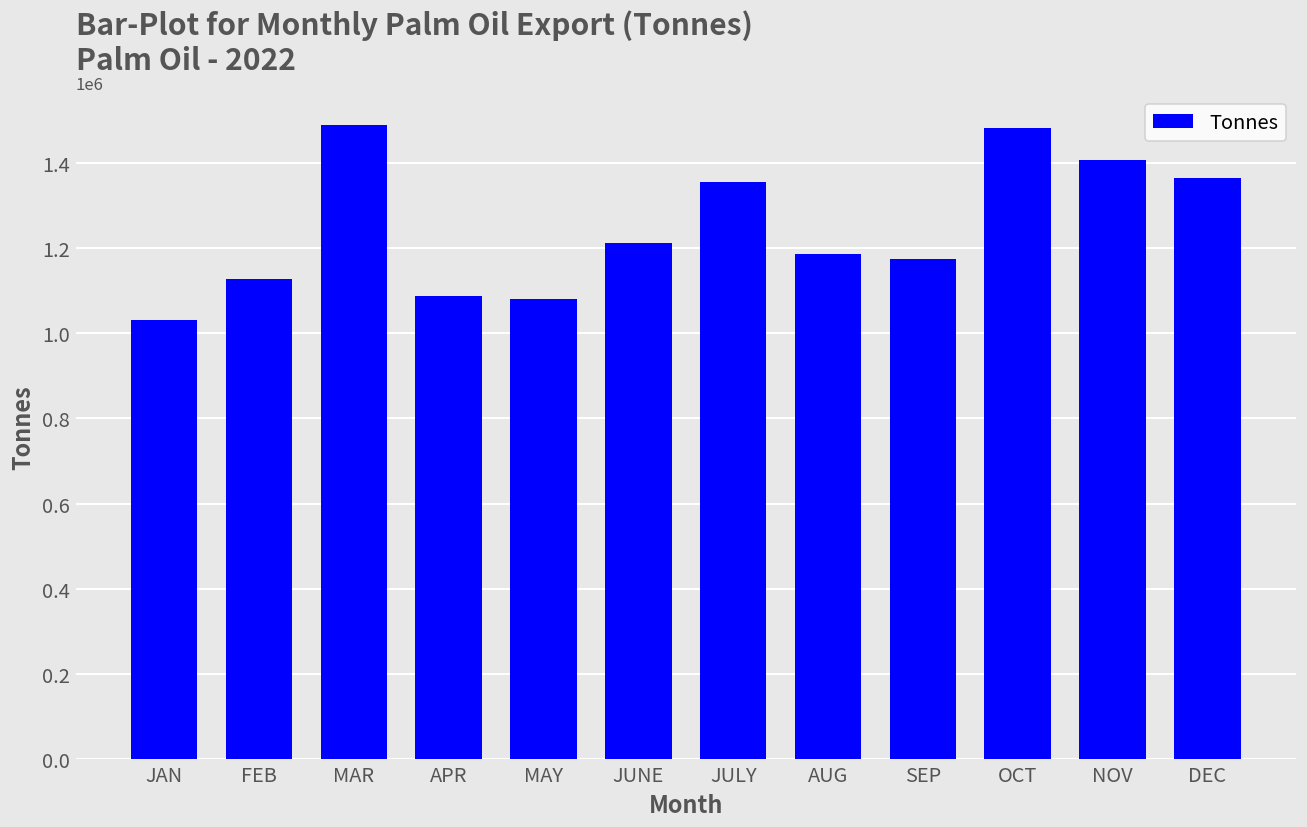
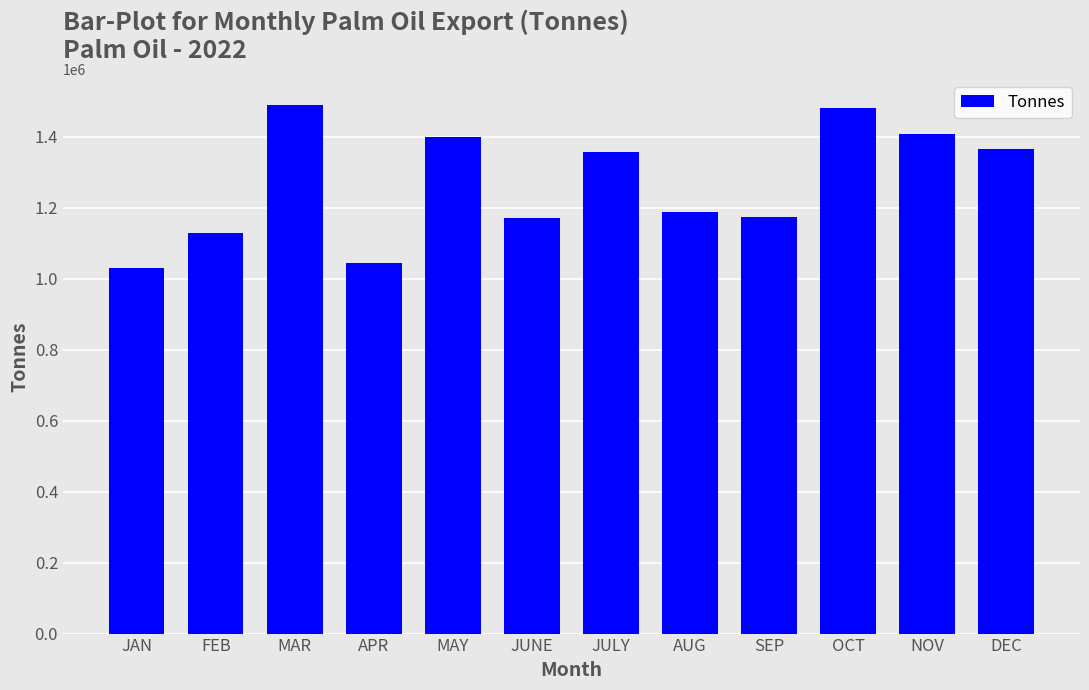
  {
    "JAN": 1030000,
    "FEB": 1130000,
    "MAR": 1490000,
-   "APR": 1090000,
-   "MAY": 1080000,
-   "JUNE": 1210000,
+   "APR": 1040000,
+   "MAY": 1400000,
+   "JUNE": 1170000,
    "JULY": 1360000,
    "AUG": 1190000,
    "SEP": 1170000,
    "OCT": 1480000,
    "NOV": 1410000,
    "DEC": 1360000
  }
